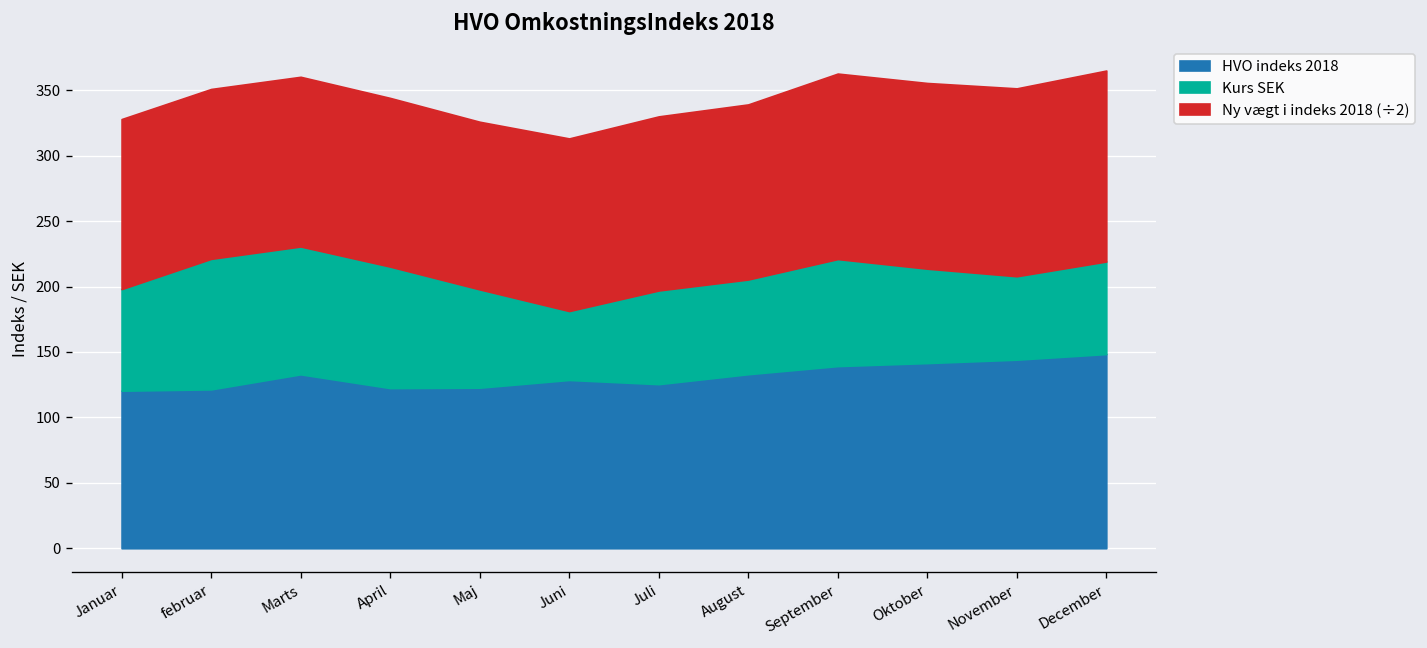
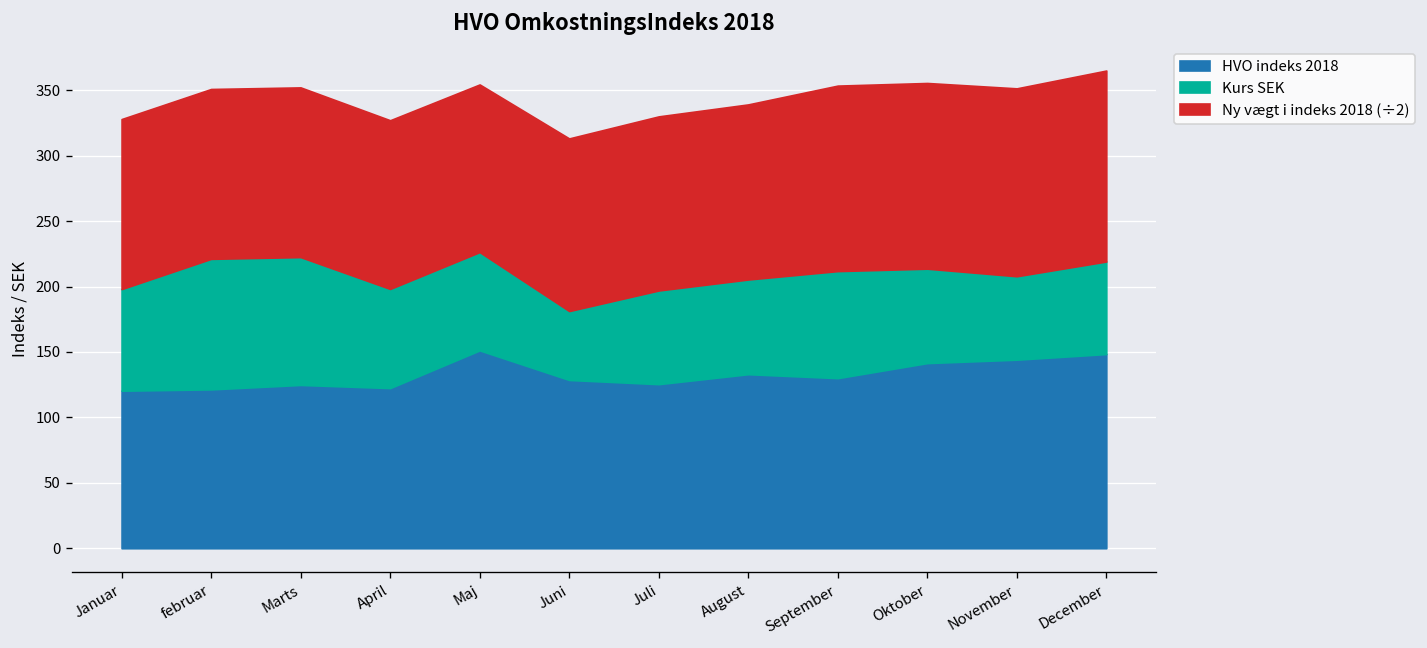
  {
    "HVO indeks 2018": {
      "Januar": 120,
      "februar": 121,
-     "Marts": 133,
+     "Marts": 125,
      "April": 122,
-     "Maj": 123,
+     "Maj": 151,
      "Juni": 129,
      "Juli": 125,
      "August": 133,
-     "September": 139,
+     "September": 130,
      "Oktober": 142,
      "November": 144,
      "December": 148
    },
    "Kurs SEK": {
      "Januar": 198,
      "februar": 221,
-     "April": 93,
+     "April": 76,
      "Juni": 181,
      "Juli": 197,
      "August": 205,
      "Oktober": 214,
      "November": 208,
      "December": 219
    },
    "Ny vægt i indeks 2018 (÷2)": {
      "Januar": 130,
      "februar": 130,
      "Marts": 130,
      "April": 129,
      "Maj": 128,
      "Juni": 132,
      "Juli": 133,
      "August": 134,
      "September": 142,
      "Oktober": 142,
      "November": 144,
      "December": 146
    }
  }
